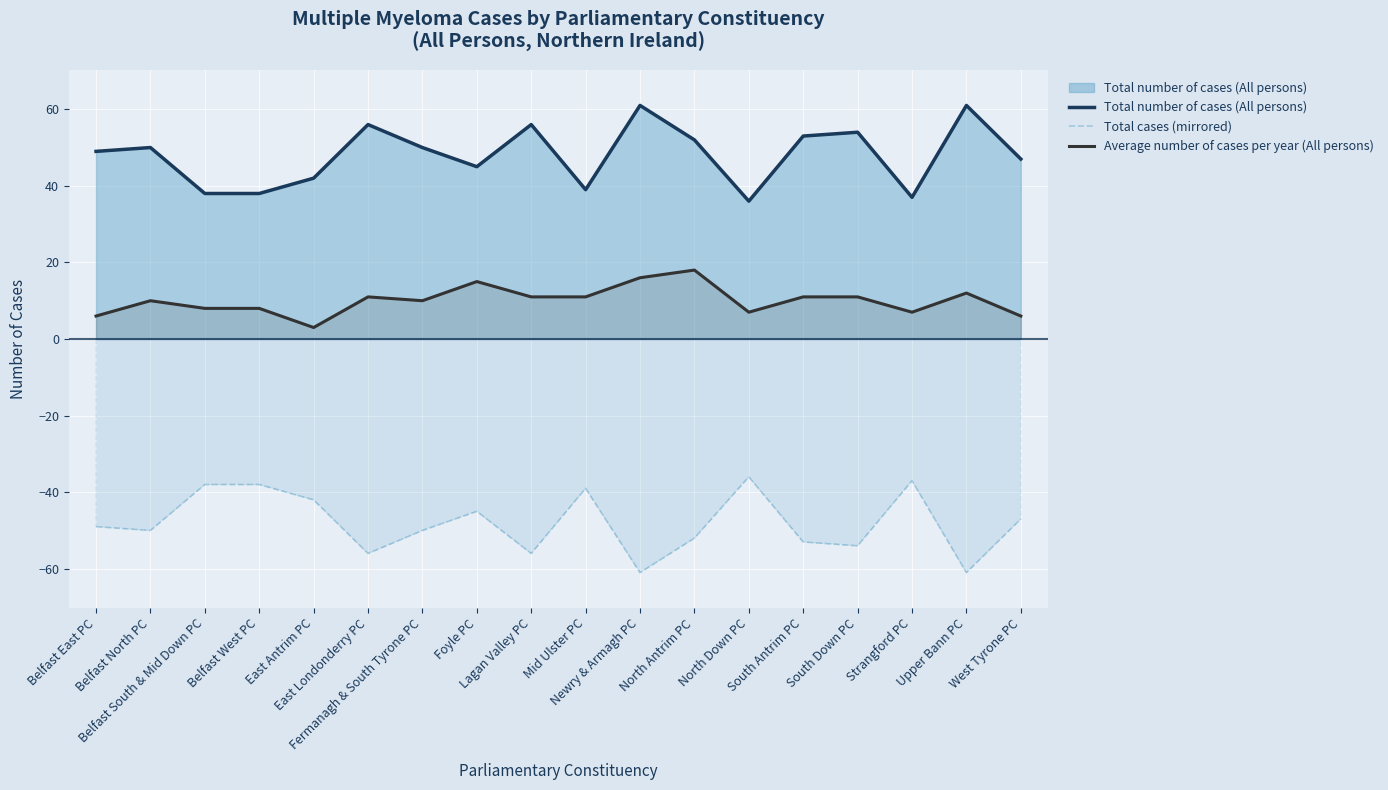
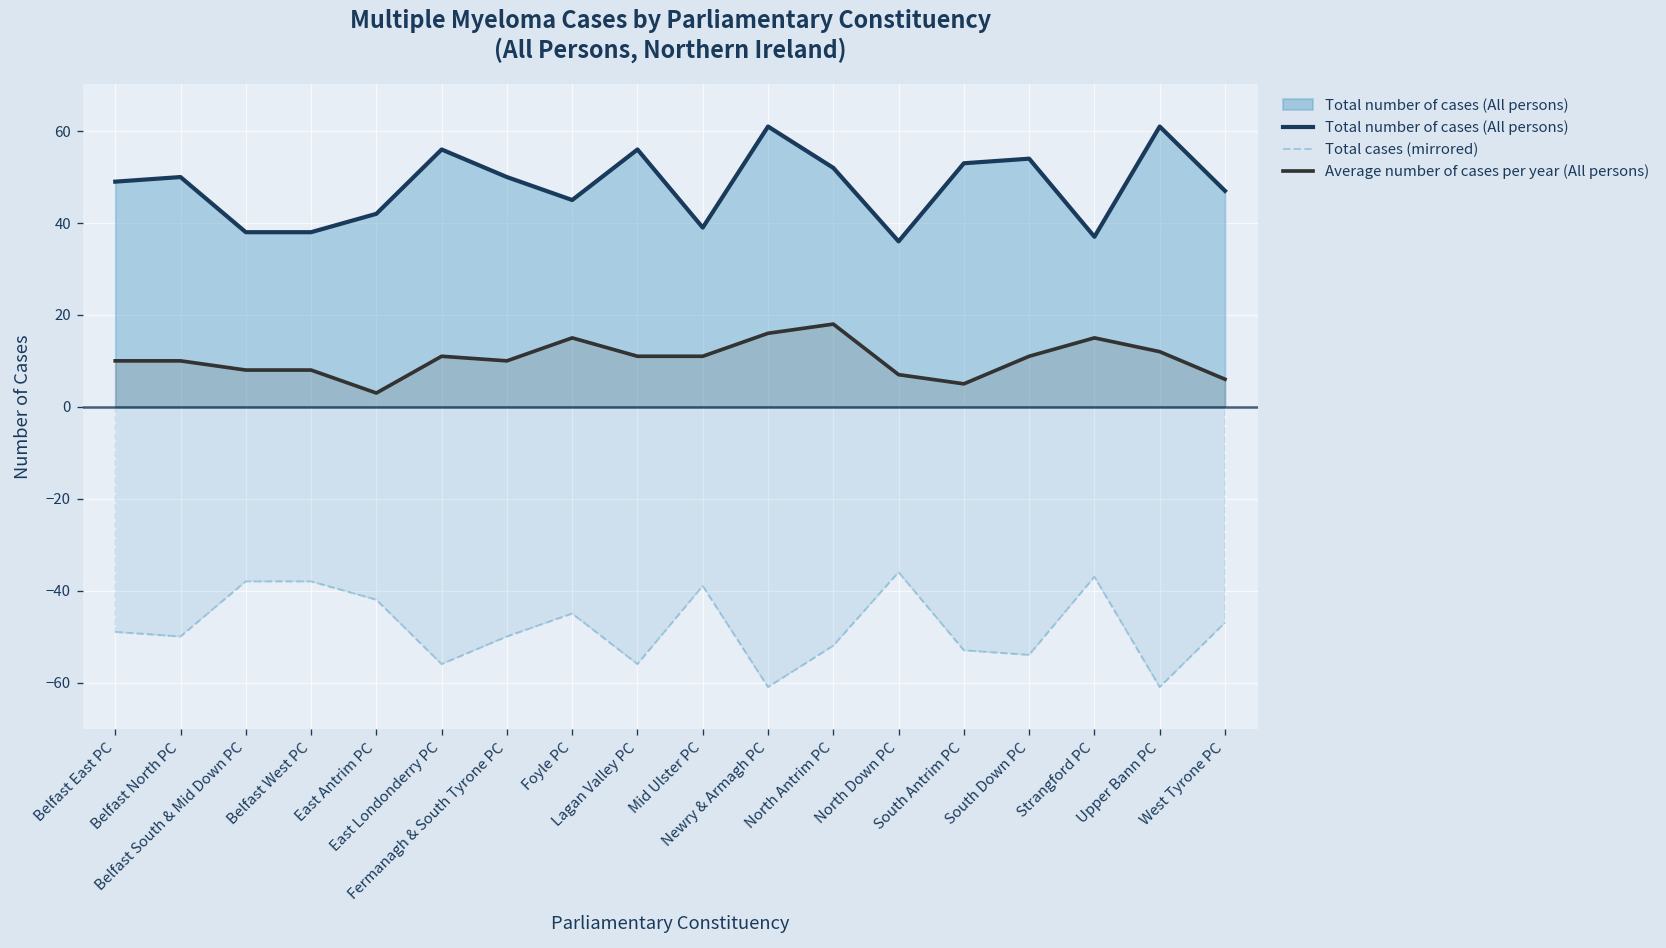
  {
    "Average number of cases per year (All persons)": {
-     "Belfast East PC": 6,
+     "Belfast East PC": 10,
      "Belfast North PC": 10,
      "Belfast South & Mid Down PC": 8,
      "Belfast West PC": 8,
      "East Antrim PC": 3,
      "East Londonderry PC": 11,
      "Fermanagh & South Tyrone PC": 10,
      "Foyle PC": 15,
      "Lagan Valley PC": 11,
      "Mid Ulster PC": 11,
      "Newry & Armagh PC": 16,
      "North Antrim PC": 18,
      "North Down PC": 7,
-     "South Antrim PC": 11,
+     "South Antrim PC": 5,
      "South Down PC": 11,
-     "Strangford PC": 7,
+     "Strangford PC": 15,
      "Upper Bann PC": 12,
      "West Tyrone PC": 6
    }
  }
